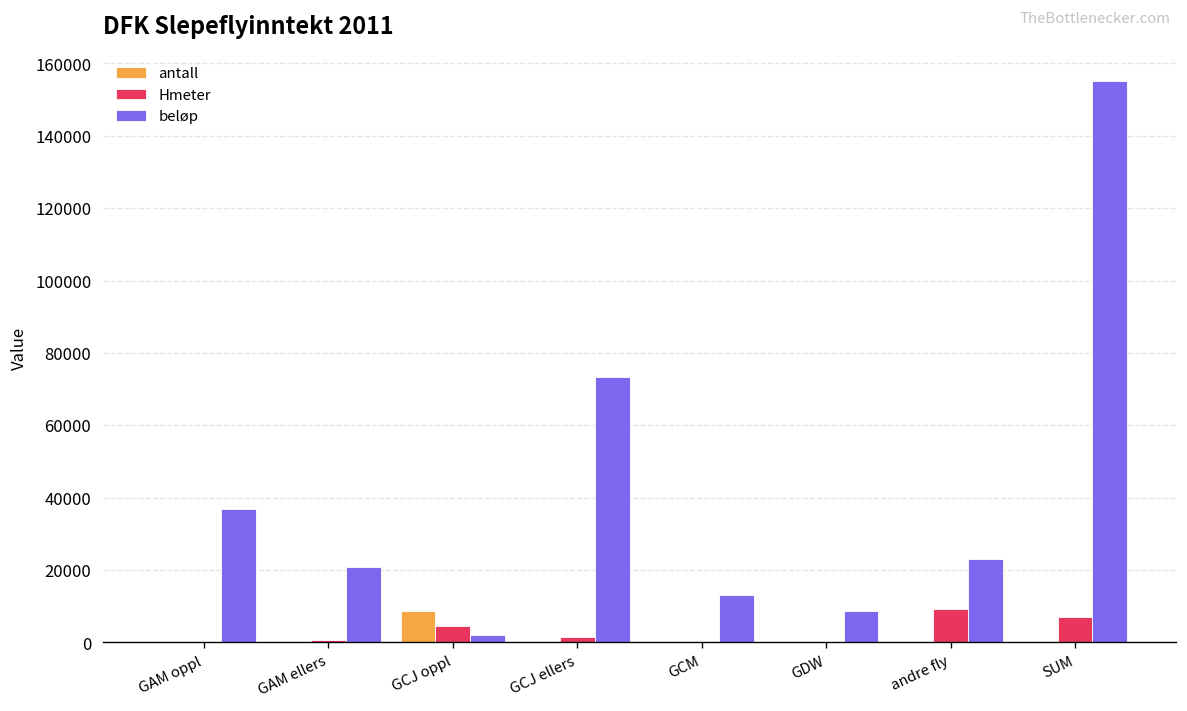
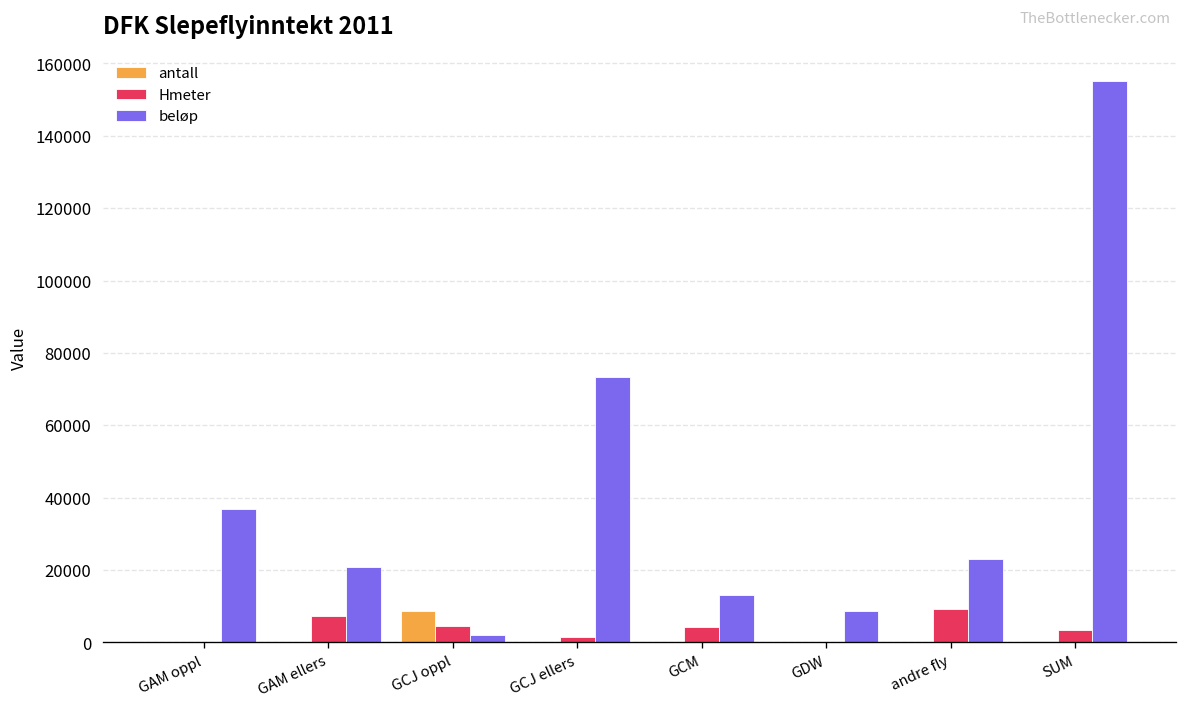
  {
    "antall": {
      "GCJ oppl": 9000
    },
    "Hmeter": {
-     "GAM ellers": 1000,
+     "GAM ellers": 7000,
      "GCJ oppl": 4000,
      "GCJ ellers": 2000,
-     "GCM": 0,
+     "GCM": 4000,
      "andre fly": 9000,
-     "SUM": 7000
+     "SUM": 3000
    },
    "beløp": {
      "GAM oppl": 37000,
      "GAM ellers": 21000,
      "GCJ oppl": 2000,
      "GCJ ellers": 73000,
      "GCM": 13000,
      "GDW": 9000,
      "andre fly": 23000,
      "SUM": 155000
    }
  }
